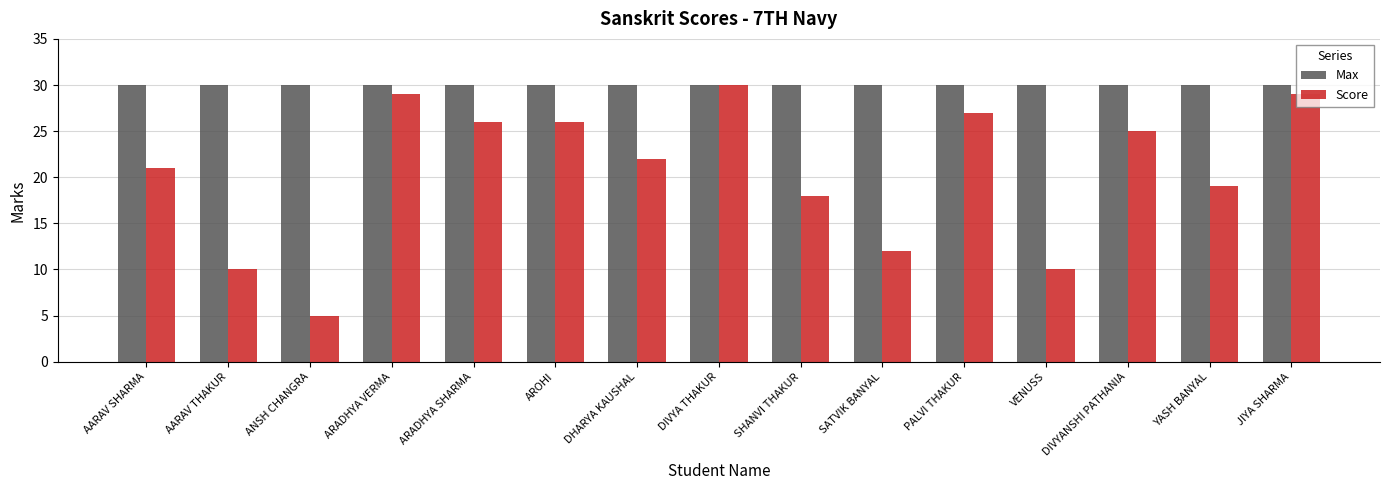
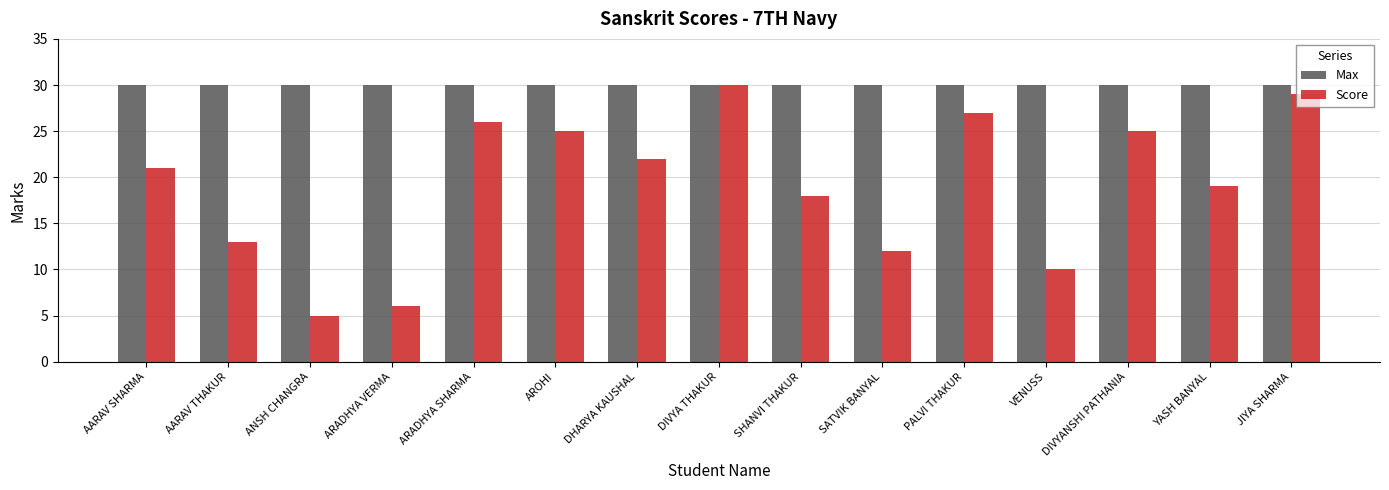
  {
    "Max": {
      "AARAV SHARMA": 30,
      "AARAV THAKUR": 30,
      "ANSH CHANGRA": 30,
      "ARADHYA VERMA": 30,
      "ARADHYA SHARMA": 30,
      "AROHI": 30,
      "DHARYA KAUSHAL": 30,
      "DIVYA THAKUR": 30,
      "SHANVI THAKUR": 30,
      "SATVIK BANYAL": 30,
      "PALVI THAKUR": 30,
      "VENUSS": 30,
      "DIVYANSHI PATHANIA": 30,
      "YASH BANYAL": 30,
      "JIYA SHARMA": 30
    },
    "Score": {
      "AARAV SHARMA": 21,
-     "AARAV THAKUR": 10,
+     "AARAV THAKUR": 13,
      "ANSH CHANGRA": 5,
-     "ARADHYA VERMA": 29,
+     "ARADHYA VERMA": 6,
      "ARADHYA SHARMA": 26,
-     "AROHI": 26,
+     "AROHI": 25,
      "DHARYA KAUSHAL": 22,
      "DIVYA THAKUR": 30,
      "SHANVI THAKUR": 18,
      "SATVIK BANYAL": 12,
      "PALVI THAKUR": 27,
      "VENUSS": 10,
      "DIVYANSHI PATHANIA": 25,
      "YASH BANYAL": 19
    }
  }
